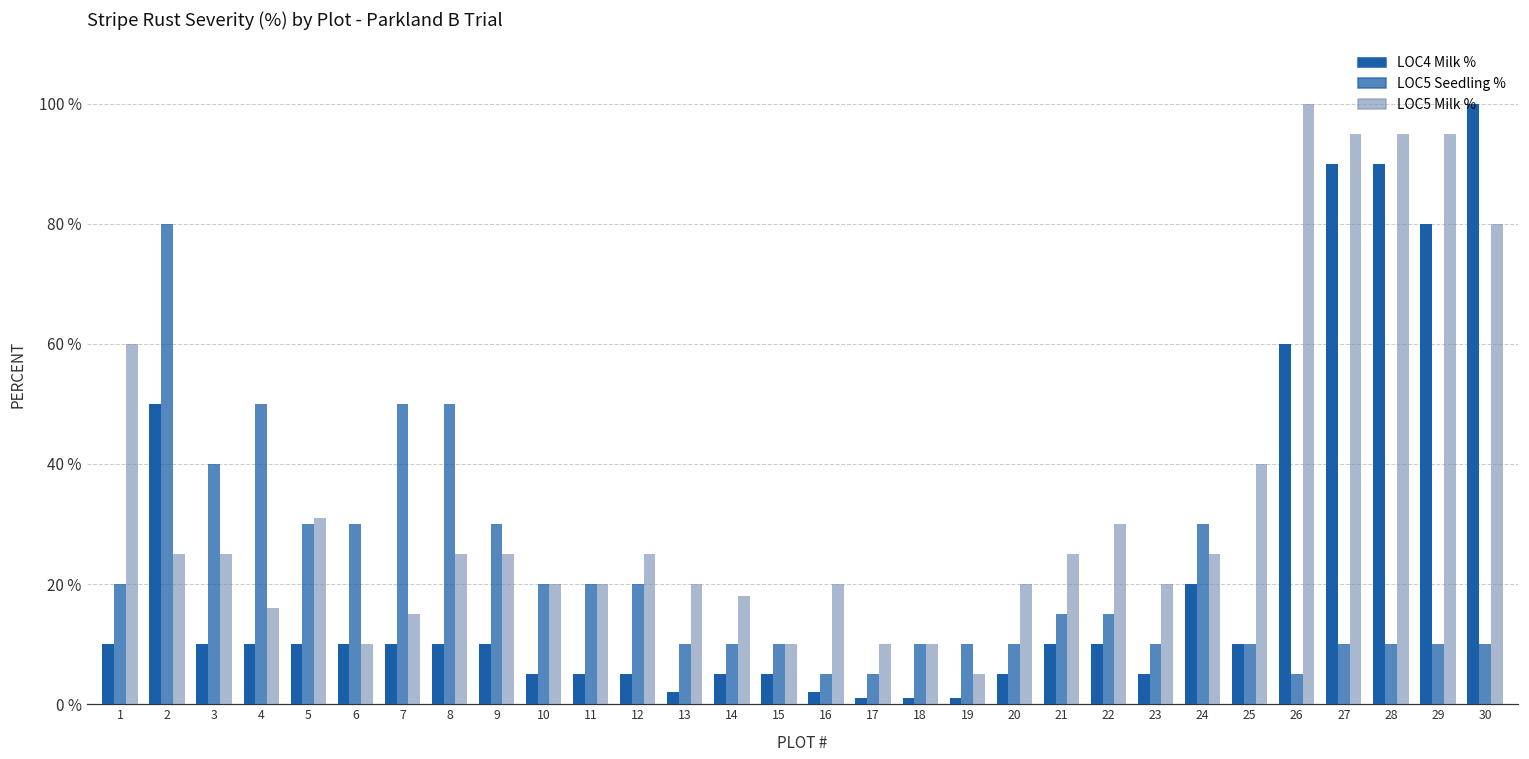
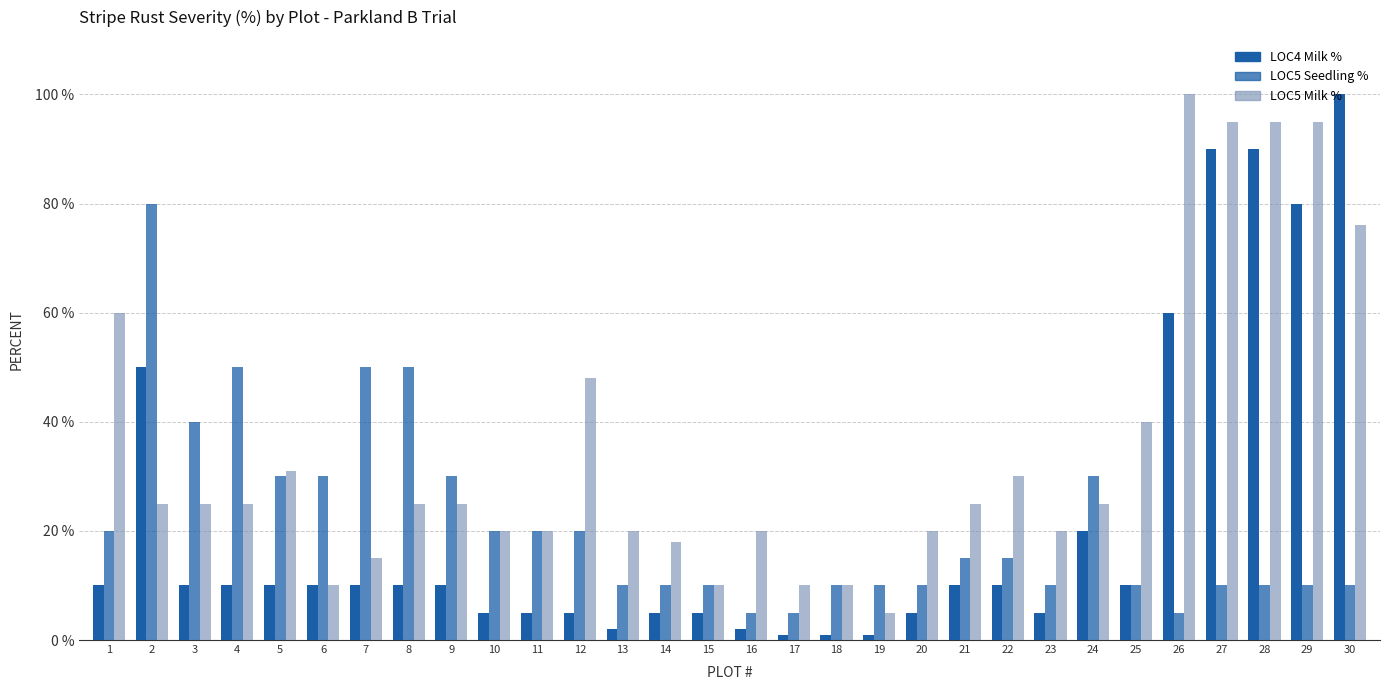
  {
    "LOC5 Milk %": {
      "1": "60 %",
      "2": "25 %",
      "3": "25 %",
-     "4": "16 %",
+     "4": "25 %",
      "5": "31 %",
      "6": "10 %",
      "7": "15 %",
      "8": "25 %",
      "9": "25 %",
      "10": "20 %",
      "11": "20 %",
-     "12": "25 %",
+     "12": "48 %",
      "13": "20 %",
      "14": "18 %",
      "15": "10 %",
      "16": "20 %",
      "17": "10 %",
      "18": "10 %",
      "19": "5 %",
      "20": "20 %",
      "21": "25 %",
      "22": "30 %",
      "23": "20 %",
      "24": "25 %",
      "25": "40 %",
      "26": "100 %",
      "27": "95 %",
      "28": "95 %",
      "29": "95 %",
-     "30": "80 %"
+     "30": "76 %"
    }
  }
